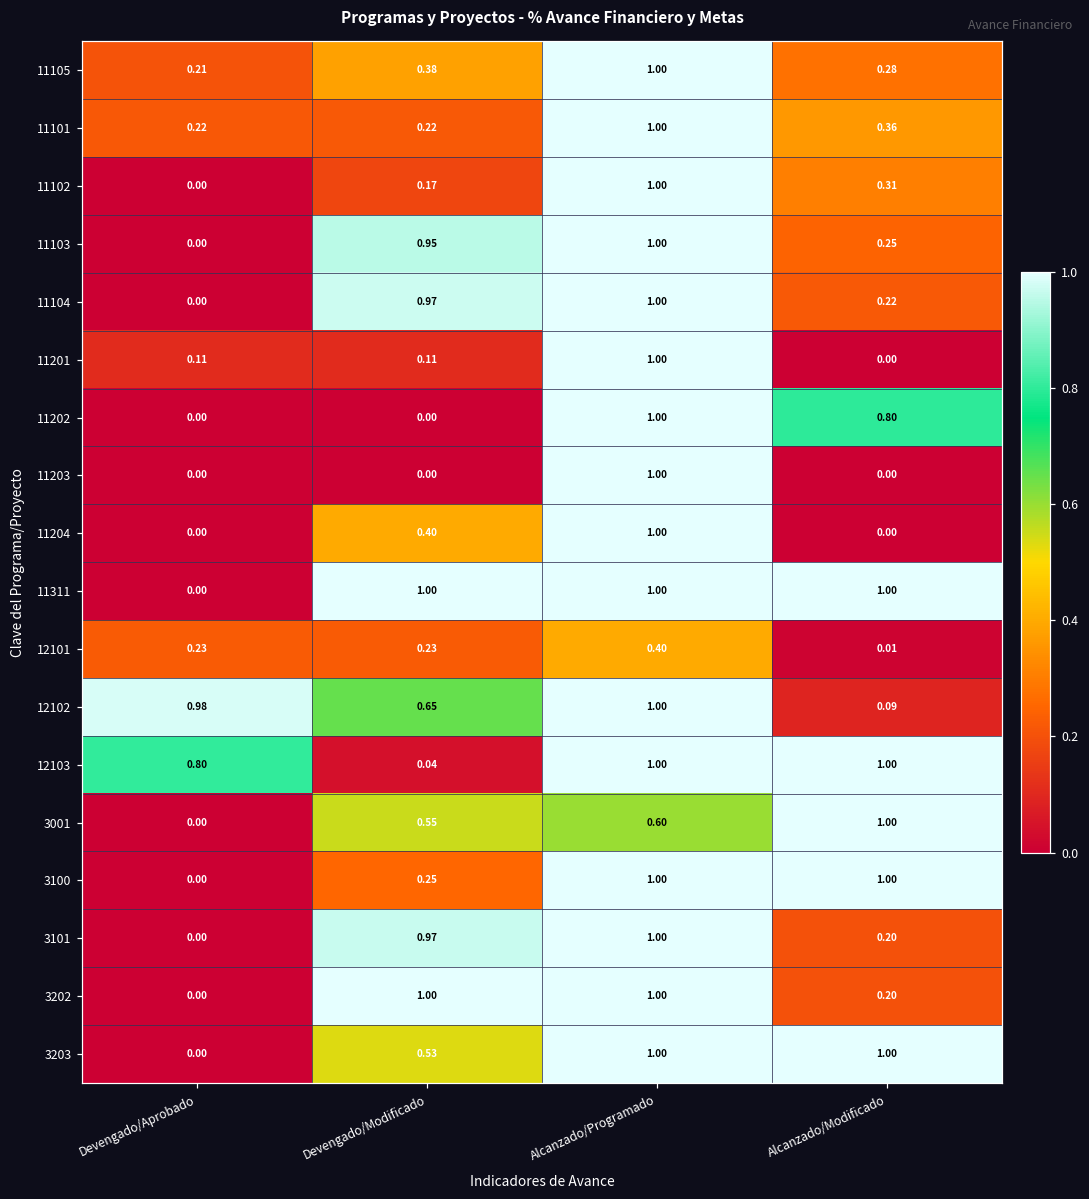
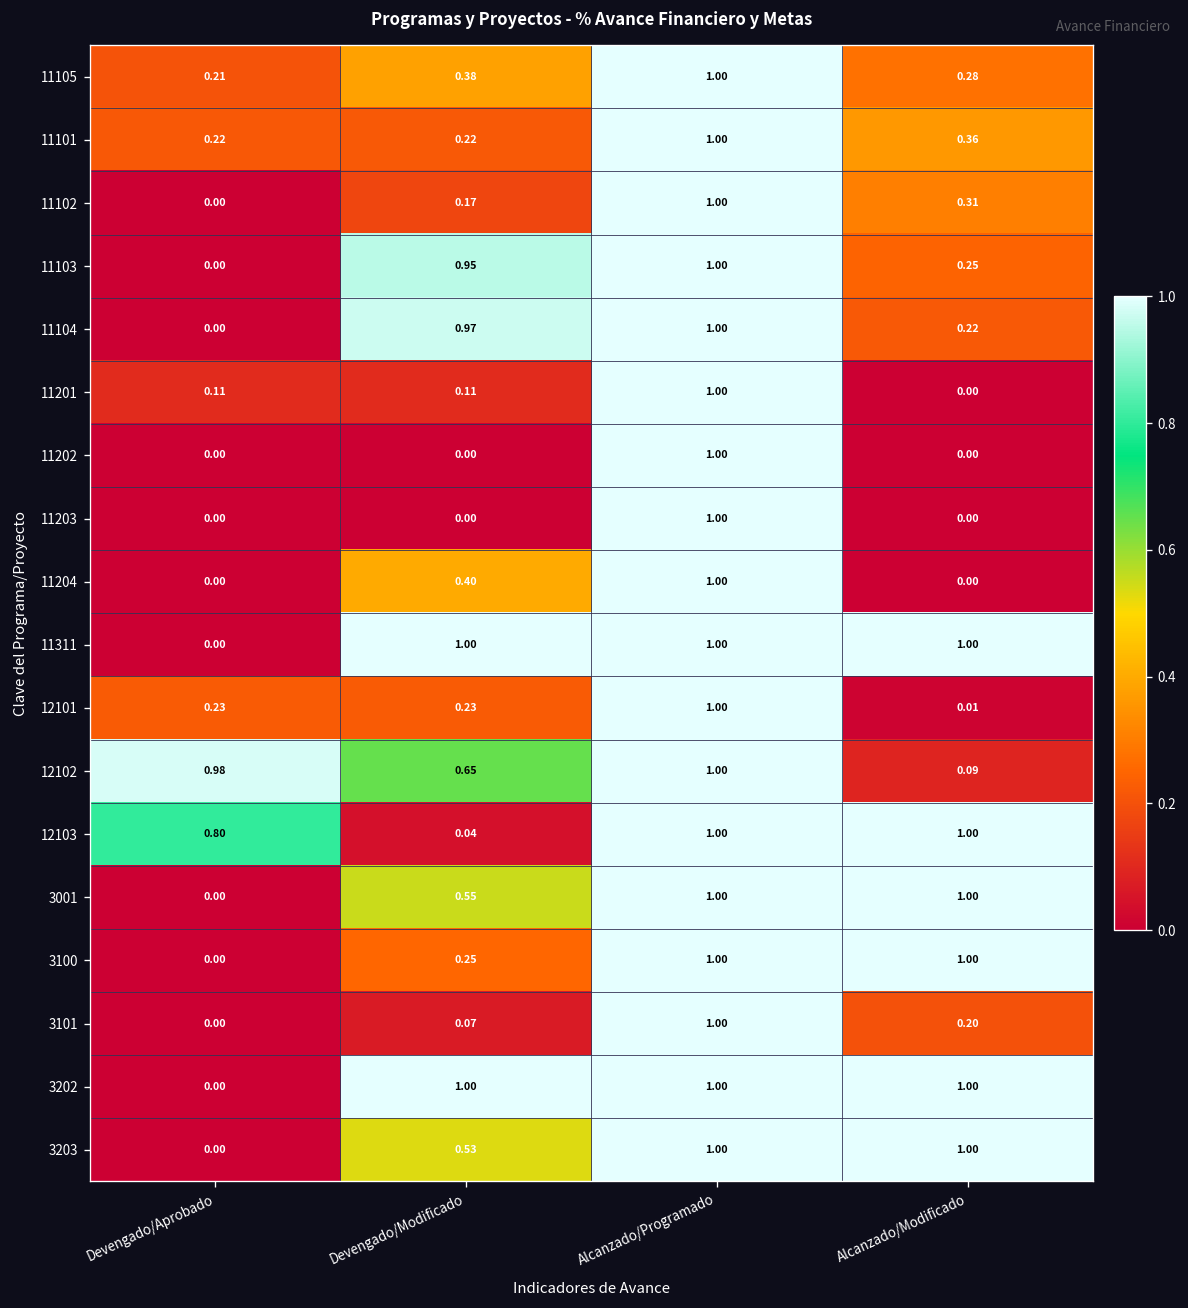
  {
    "11105": {
      "Devengado/Aprobado": 0.21,
      "Devengado/Modificado": 0.38,
      "Alcanzado/Programado": 1.00,
      "Alcanzado/Modificado": 0.28
    },
    "11101": {
      "Devengado/Aprobado": 0.22,
      "Devengado/Modificado": 0.22,
      "Alcanzado/Programado": 1.00,
      "Alcanzado/Modificado": 0.36
    },
    "11102": {
      "Devengado/Aprobado": 0.00,
      "Devengado/Modificado": 0.17,
      "Alcanzado/Programado": 1.00,
      "Alcanzado/Modificado": 0.31
    },
    "11103": {
      "Devengado/Aprobado": 0.00,
      "Devengado/Modificado": 0.95,
      "Alcanzado/Programado": 1.00,
      "Alcanzado/Modificado": 0.25
    },
    "11104": {
      "Devengado/Aprobado": 0.00,
      "Devengado/Modificado": 0.97,
      "Alcanzado/Programado": 1.00,
      "Alcanzado/Modificado": 0.22
    },
    "11201": {
      "Devengado/Aprobado": 0.11,
      "Devengado/Modificado": 0.11,
      "Alcanzado/Programado": 1.00,
      "Alcanzado/Modificado": 0.00
    },
    "11202": {
      "Devengado/Aprobado": 0.00,
      "Devengado/Modificado": 0.00,
      "Alcanzado/Programado": 1.00,
-     "Alcanzado/Modificado": 0.80
+     "Alcanzado/Modificado": 0.00
    },
    "11203": {
      "Devengado/Aprobado": 0.00,
      "Devengado/Modificado": 0.00,
      "Alcanzado/Programado": 1.00,
      "Alcanzado/Modificado": 0.00
    },
    "11204": {
      "Devengado/Aprobado": 0.00,
      "Devengado/Modificado": 0.40,
      "Alcanzado/Programado": 1.00,
      "Alcanzado/Modificado": 0.00
    },
    "11311": {
      "Devengado/Aprobado": 0.00,
      "Devengado/Modificado": 1.00,
      "Alcanzado/Programado": 1.00,
      "Alcanzado/Modificado": 1.00
    },
    "12101": {
      "Devengado/Aprobado": 0.23,
      "Devengado/Modificado": 0.23,
-     "Alcanzado/Programado": 0.40,
+     "Alcanzado/Programado": 1.00,
      "Alcanzado/Modificado": 0.01
    },
    "12102": {
      "Devengado/Aprobado": 0.98,
      "Devengado/Modificado": 0.65,
      "Alcanzado/Programado": 1.00,
      "Alcanzado/Modificado": 0.09
    },
    "12103": {
      "Devengado/Aprobado": 0.80,
      "Devengado/Modificado": 0.04,
      "Alcanzado/Programado": 1.00,
      "Alcanzado/Modificado": 1.00
    },
    "3001": {
      "Devengado/Aprobado": 0.00,
      "Devengado/Modificado": 0.55,
-     "Alcanzado/Programado": 0.60,
+     "Alcanzado/Programado": 1.00,
      "Alcanzado/Modificado": 1.00
    },
    "3100": {
      "Devengado/Aprobado": 0.00,
      "Devengado/Modificado": 0.25,
      "Alcanzado/Programado": 1.00,
      "Alcanzado/Modificado": 1.00
    },
    "3101": {
      "Devengado/Aprobado": 0.00,
-     "Devengado/Modificado": 0.97,
+     "Devengado/Modificado": 0.07,
      "Alcanzado/Programado": 1.00,
      "Alcanzado/Modificado": 0.20
    },
    "3202": {
      "Devengado/Aprobado": 0.00,
      "Devengado/Modificado": 1.00,
      "Alcanzado/Programado": 1.00,
-     "Alcanzado/Modificado": 0.20
+     "Alcanzado/Modificado": 1.00
    },
    "3203": {
      "Devengado/Aprobado": 0.00,
      "Devengado/Modificado": 0.53,
      "Alcanzado/Programado": 1.00,
      "Alcanzado/Modificado": 1.00
    }
  }
